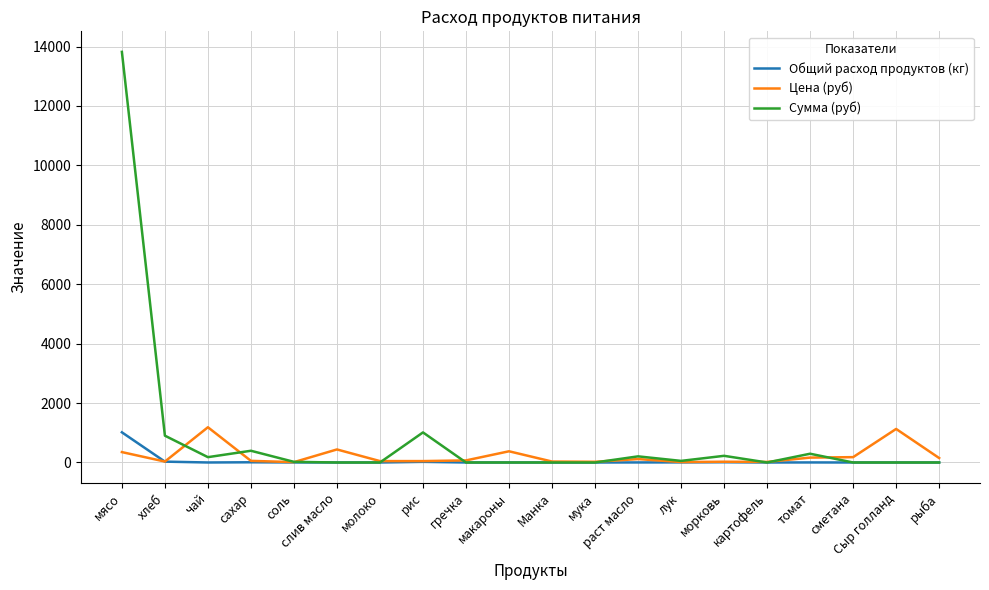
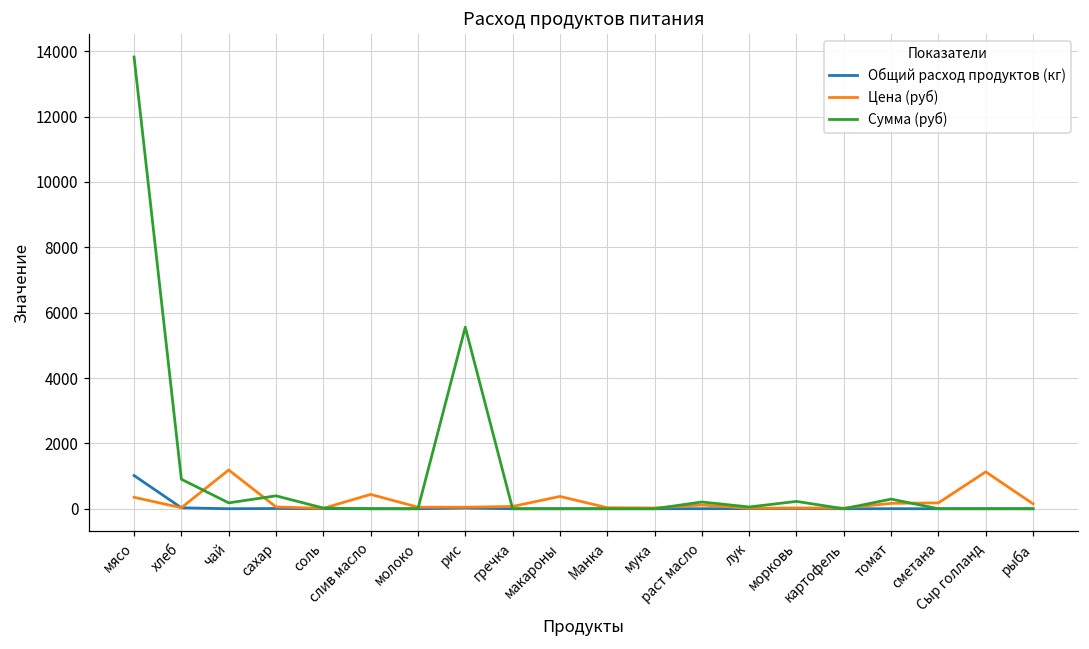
  {
    "Общий расход продуктов (кг)": {
      "мясо": 1000,
      "чай": 0,
      "раст масло": 0,
      "томат": 0
    },
    "Цена (руб)": {
      "мясо": 400,
      "чай": 1200,
      "слив масло": 400,
      "макароны": 400,
      "раст масло": 100,
      "томат": 200,
      "сметана": 200,
      "Сыр голланд": 1100,
      "рыба": 200
    },
    "Сумма (руб)": {
      "мясо": 13800,
      "хлеб": 900,
      "чай": 200,
      "сахар": 400,
-     "рис": 1000,
+     "рис": 5600,
      "раст масло": 200,
      "морковь": 200,
      "томат": 300
    }
  }
